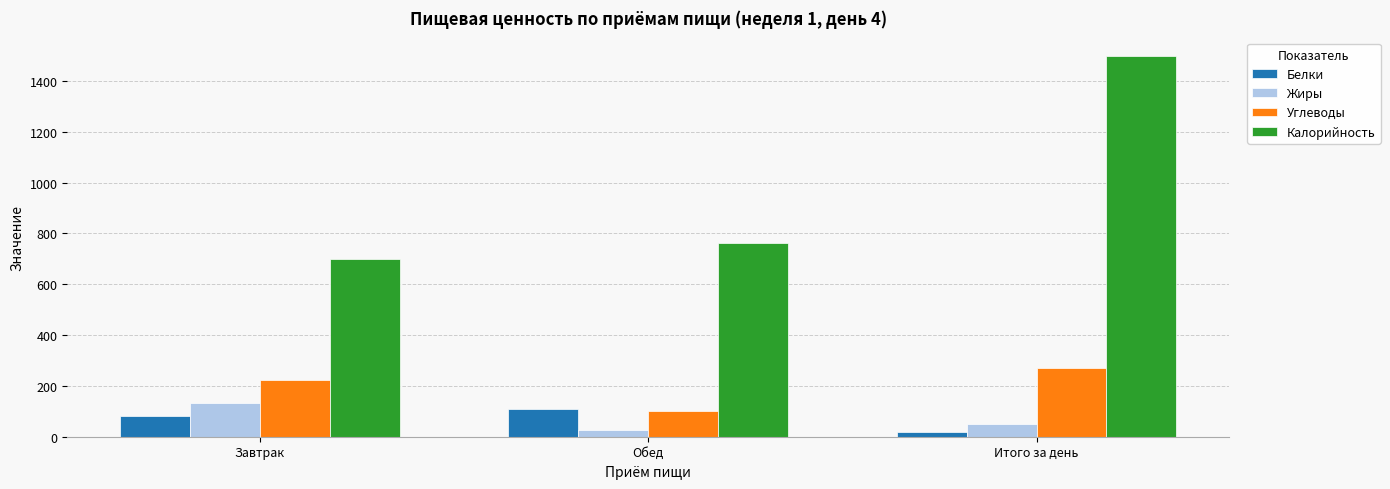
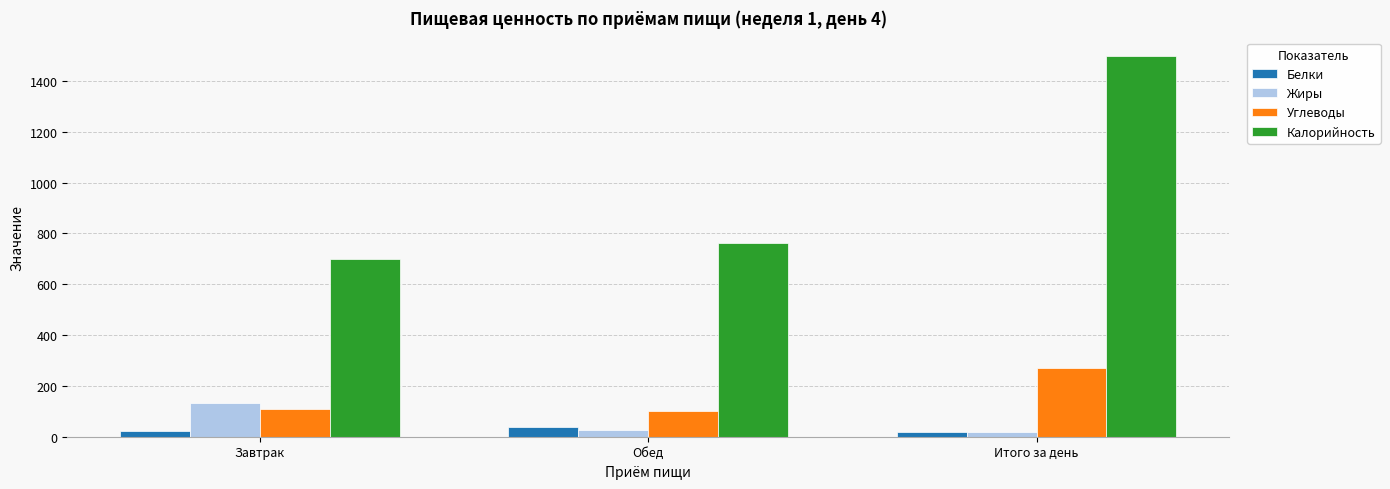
  {
    "Белки": {
-     "Завтрак": 80,
-     "Обед": 110,
+     "Завтрак": 20,
+     "Обед": 40,
      "Итого за день": 20
    },
    "Жиры": {
      "Завтрак": 130,
      "Обед": 30,
-     "Итого за день": 50
+     "Итого за день": 20
    },
    "Углеводы": {
-     "Завтрак": 230,
+     "Завтрак": 110,
      "Обед": 100,
      "Итого за день": 270
    },
    "Калорийность": {
      "Завтрак": 700,
      "Обед": 760,
      "Итого за день": 1500
    }
  }
